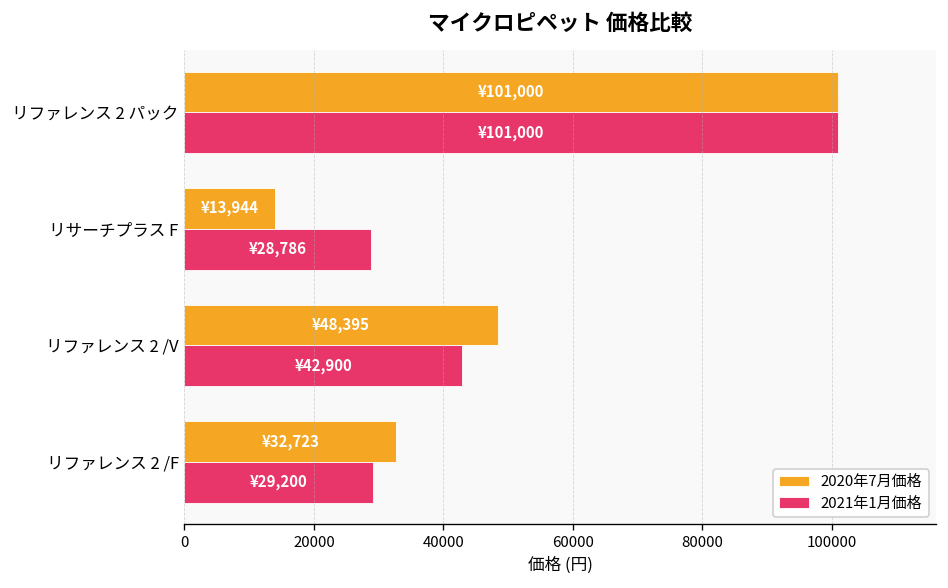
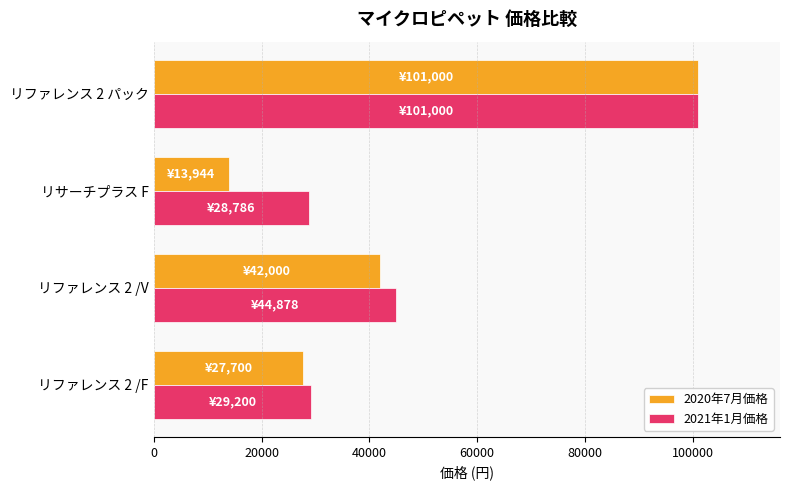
  {
    "2020年7月価格": {
      "リファレンス 2 パック": "¥101,000",
      "リサーチプラス F": "¥13,944",
-     "リファレンス 2 /V": "¥48,395",
-     "リファレンス 2 /F": "¥32,723"
+     "リファレンス 2 /V": "¥42,000",
+     "リファレンス 2 /F": "¥27,700"
    },
    "2021年1月価格": {
      "リファレンス 2 パック": "¥101,000",
      "リサーチプラス F": "¥28,786",
-     "リファレンス 2 /V": "¥42,900",
+     "リファレンス 2 /V": "¥44,878",
      "リファレンス 2 /F": "¥29,200"
    }
  }
